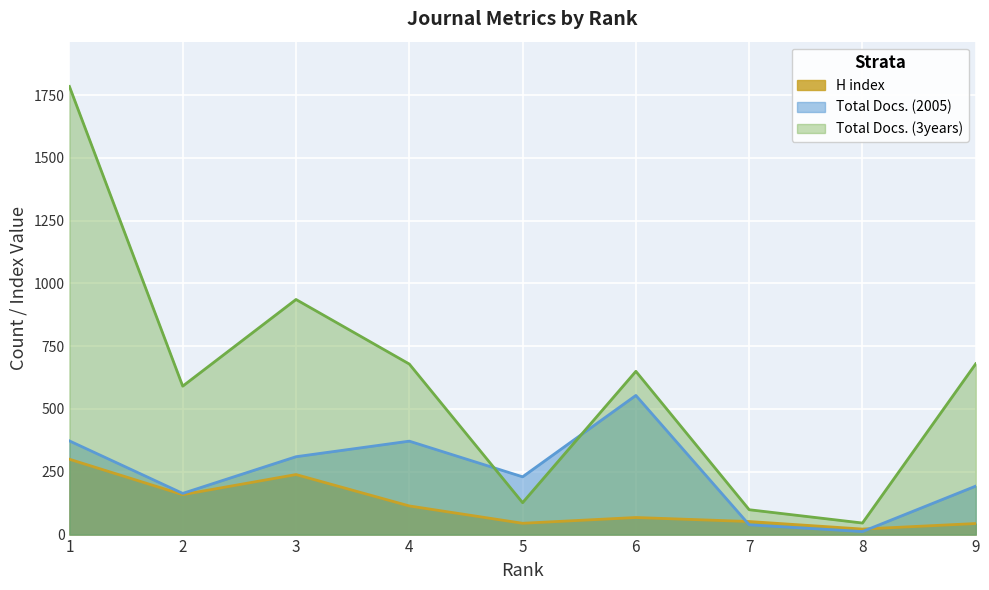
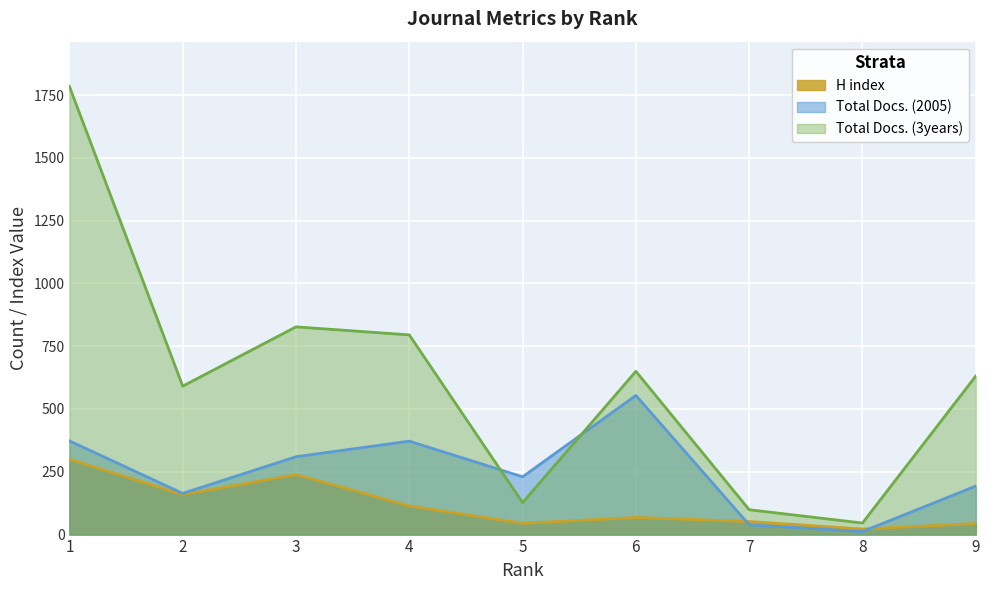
  {
    "H index": {
      "1": 300,
      "3": 240,
      "4": 110,
      "5": 50,
      "6": 70,
      "7": 50,
      "9": 40
    },
    "Total Docs. (2005)": {
      "1": 370,
      "3": 310,
      "4": 370,
      "5": 230,
      "6": 550,
      "7": 40,
      "9": 190
    },
    "Total Docs. (3years)": {
      "1": 1780,
      "2": 590,
-     "3": 940,
-     "4": 680,
+     "3": 830,
+     "4": 800,
      "5": 130,
      "6": 650,
      "7": 100,
      "8": 50,
-     "9": 680
+     "9": 630
    }
  }
